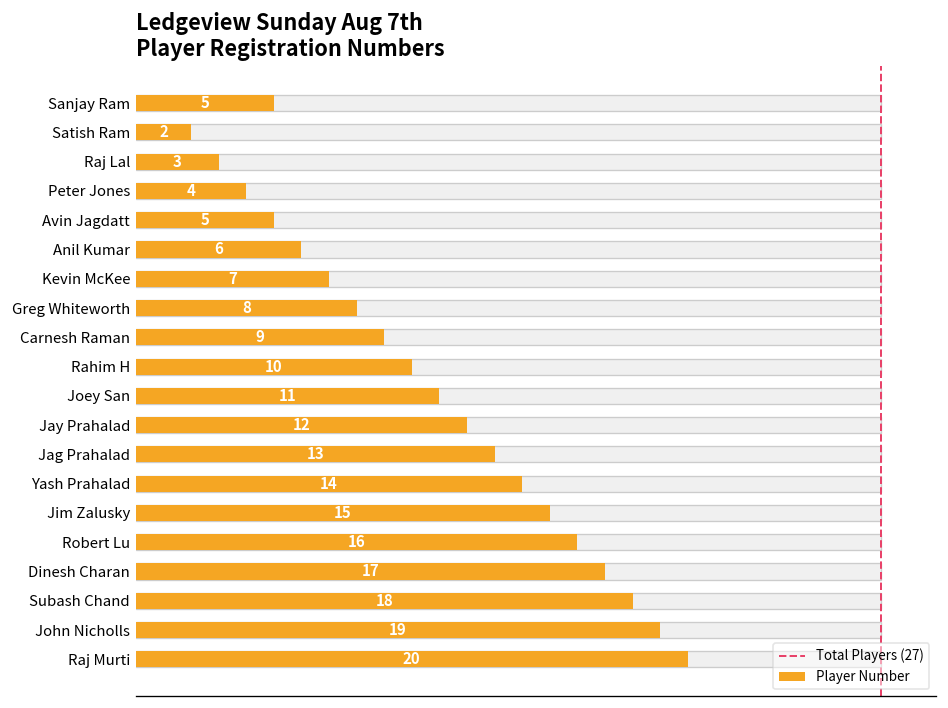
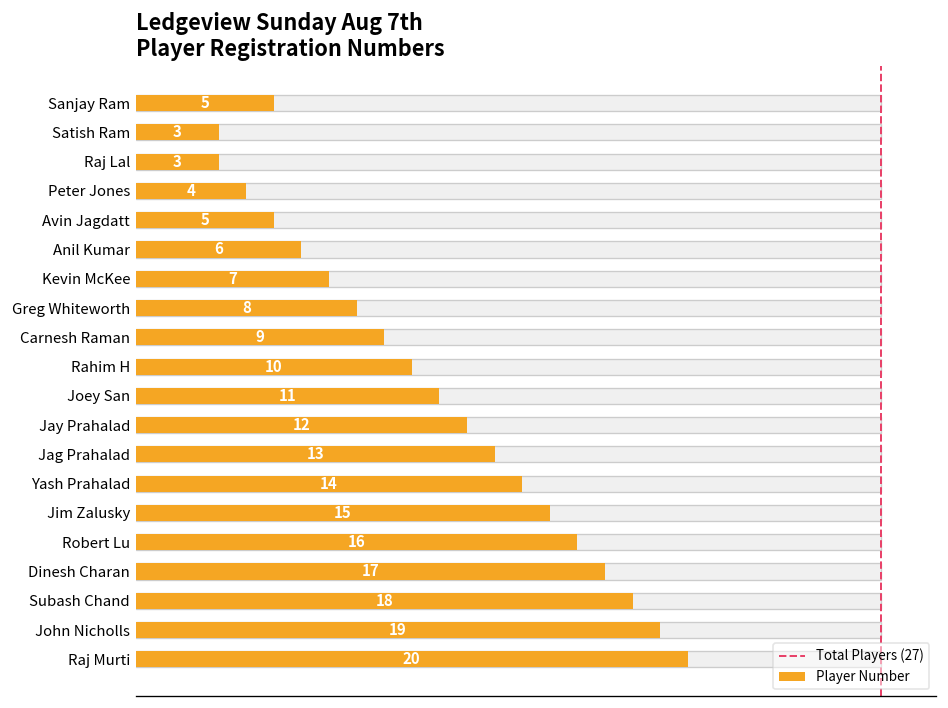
  {
    "Player Number": {
-     "Satish Ram": 2
+     "Satish Ram": 3
    }
  }
